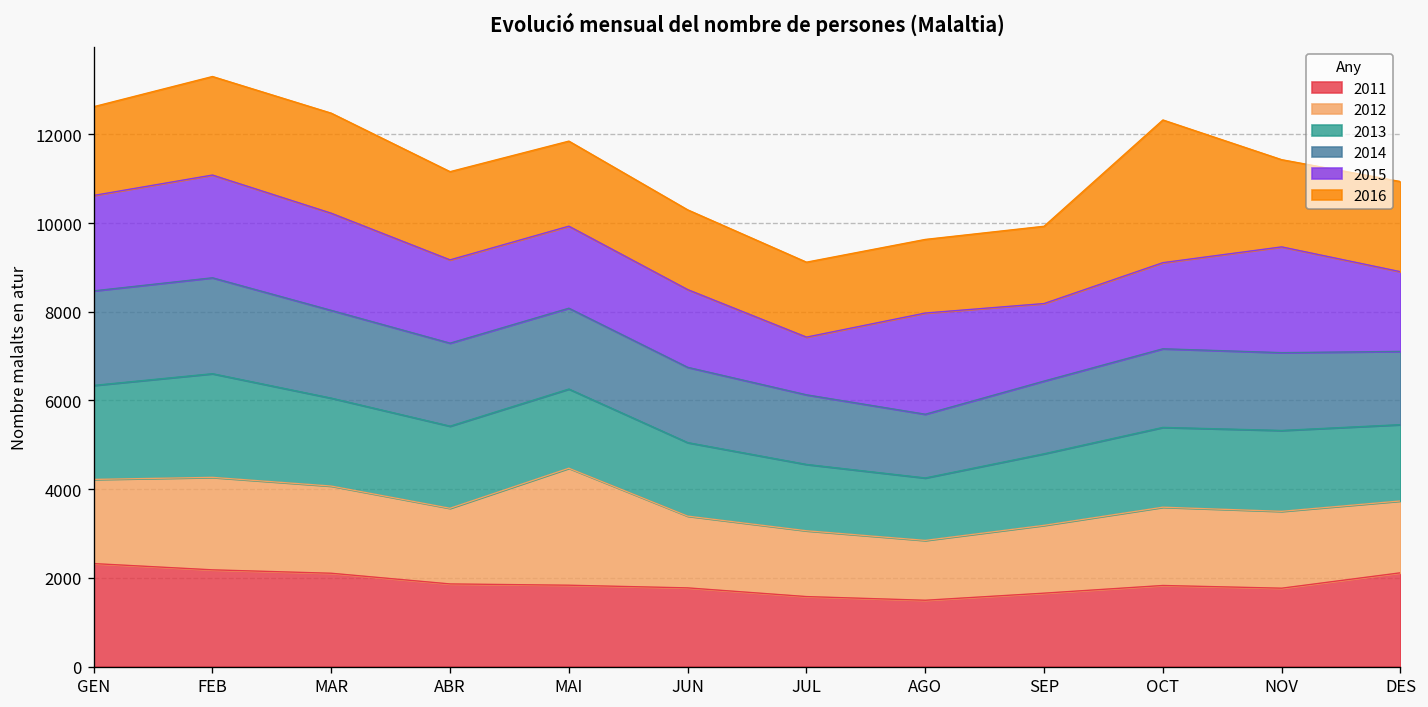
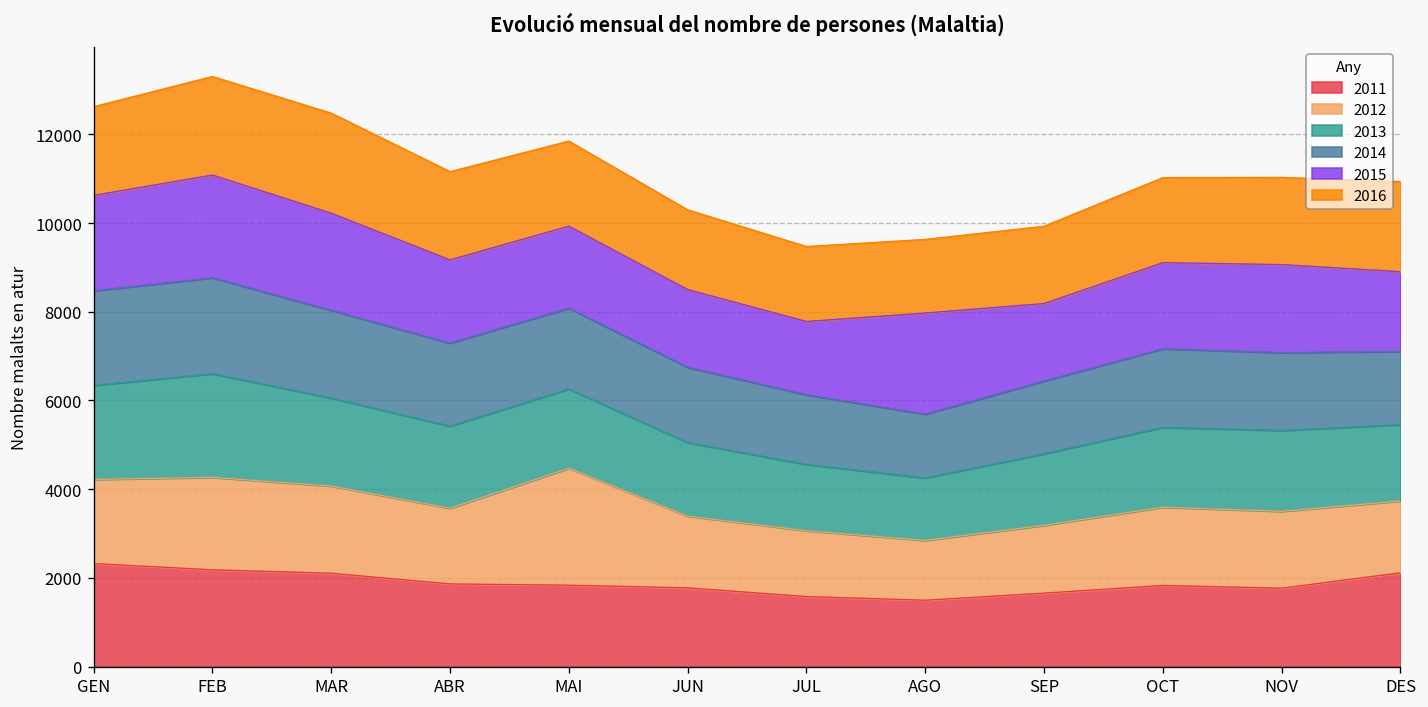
  {
    "2011": {
      "GEN": 2300,
      "FEB": 2200,
      "MAR": 2100,
      "ABR": 1900,
      "MAI": 1800,
      "JUN": 1800,
      "JUL": 1600,
      "AGO": 1500,
      "SEP": 1700,
      "OCT": 1800,
      "NOV": 1800,
      "DES": 2100
    },
    "2012": {
      "GEN": 1900,
      "FEB": 2100,
      "MAR": 2000,
      "ABR": 1700,
      "MAI": 2600,
      "JUN": 1600,
      "JUL": 1500,
      "AGO": 1300,
      "SEP": 1500,
      "OCT": 1800,
      "NOV": 1700,
      "DES": 1600
    },
    "2015": {
      "GEN": 2200,
      "FEB": 2300,
      "MAR": 2200,
      "ABR": 1900,
      "MAI": 1900,
      "JUN": 1800,
-     "JUL": 1300,
+     "JUL": 1700,
      "AGO": 2300,
      "SEP": 1700,
      "OCT": 1900,
-     "NOV": 2400,
+     "NOV": 2000,
      "DES": 1800
    },
    "2016": {
      "GEN": 2000,
      "FEB": 2200,
      "MAR": 2300,
      "ABR": 2000,
      "MAI": 1900,
      "JUN": 1800,
      "JUL": 1700,
      "AGO": 1700,
      "SEP": 1700,
-     "OCT": 3200,
+     "OCT": 1900,
      "NOV": 2000,
      "DES": 2000
    }
  }
